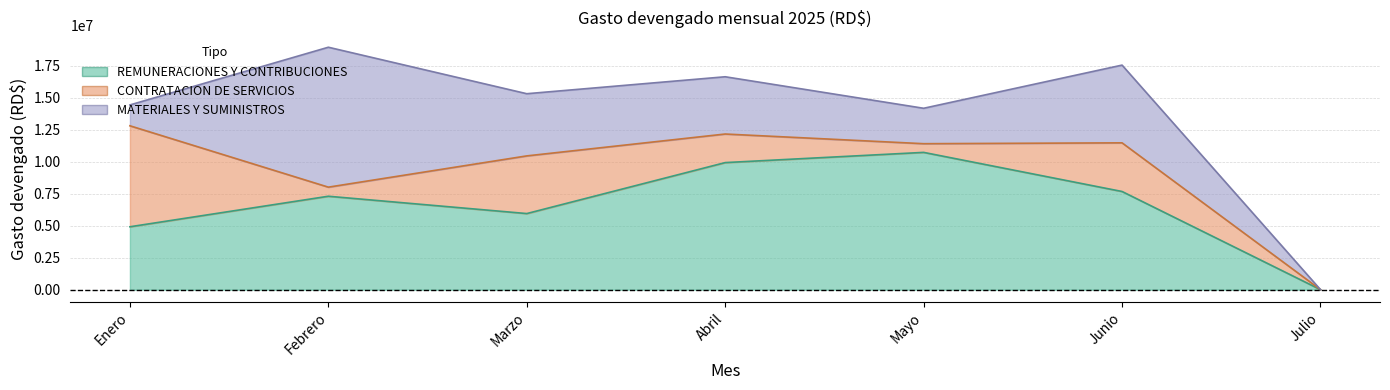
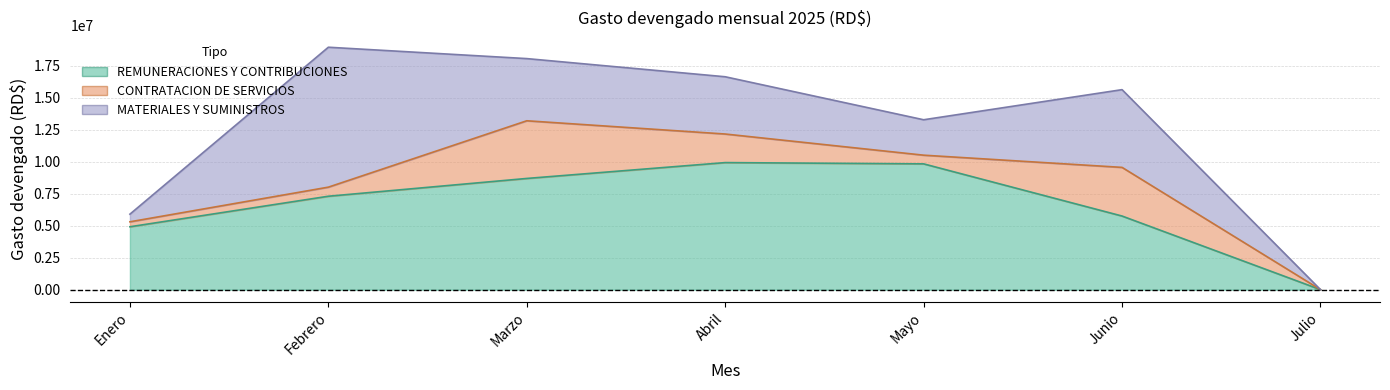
  {
    "REMUNERACIONES Y CONTRIBUCIONES": {
      "Enero": 4900000,
      "Febrero": 7300000,
-     "Marzo": 6000000,
+     "Marzo": 8700000,
      "Abril": 9900000,
-     "Mayo": 10700000,
-     "Junio": 7700000
+     "Mayo": 9800000,
+     "Junio": 5800000
    },
    "CONTRATACION DE SERVICIOS": {
-     "Enero": 7900000,
+     "Enero": 400000,
      "Febrero": 700000,
      "Marzo": 4500000,
      "Abril": 2200000,
      "Mayo": 700000,
      "Junio": 3800000
    },
    "MATERIALES Y SUMINISTROS": {
-     "Enero": 1600000,
+     "Enero": 600000,
      "Febrero": 10900000,
      "Marzo": 4900000,
      "Abril": 4500000,
      "Mayo": 2800000,
      "Junio": 6100000
    }
  }
